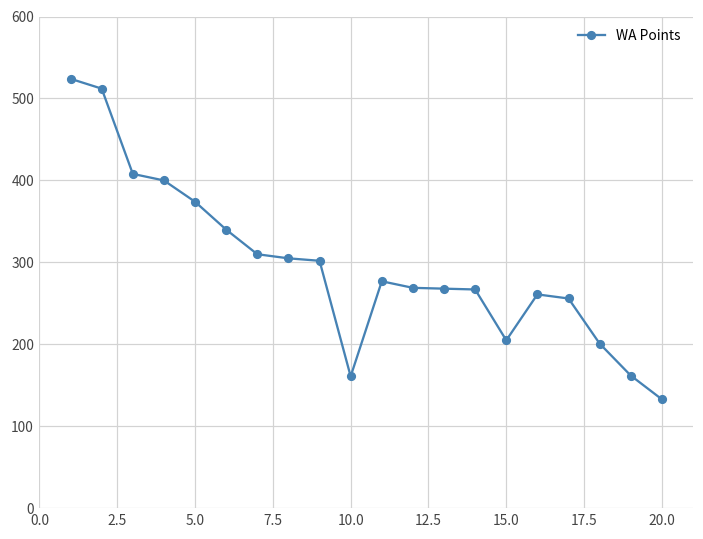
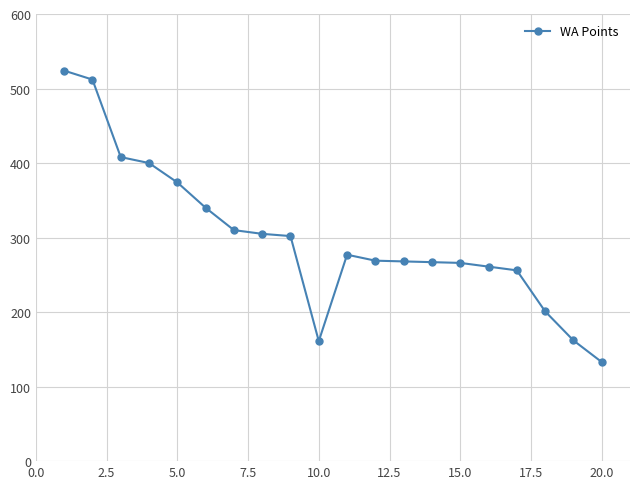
  {
    "5.0": 370,
    "10.0": 160,
-   "15.0": 210,
+   "15.0": 270,
    "20.0": 130
  }
